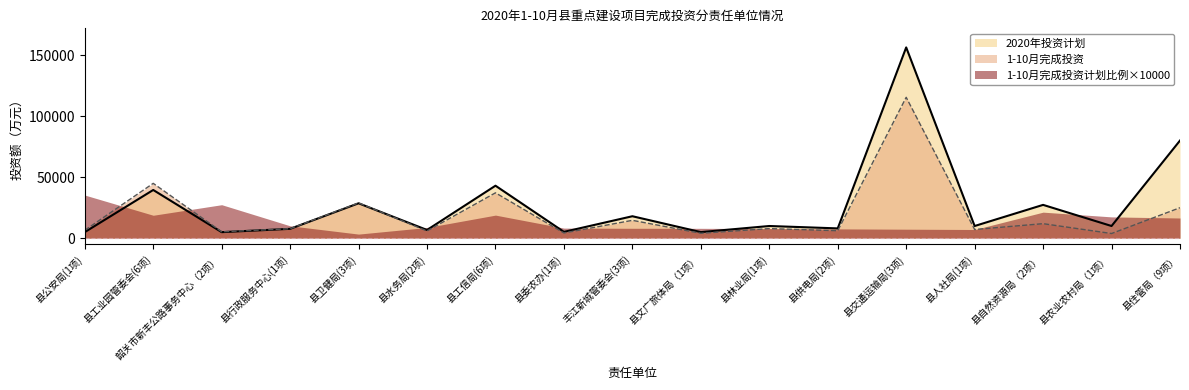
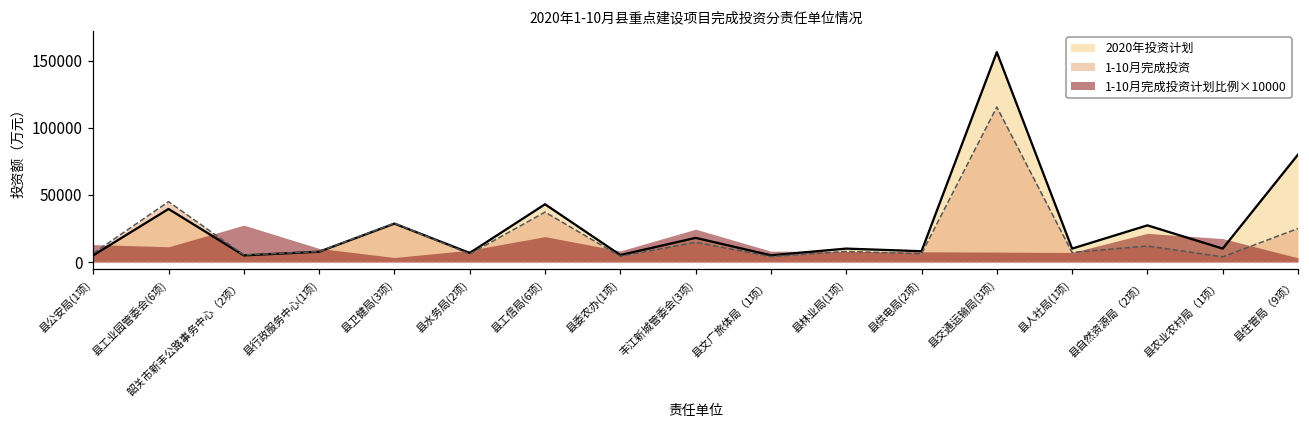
  {
    "1-10月完成投资计划比例×10000": {
-     "县公安局(1项)": 35000,
-     "县工业园管委会(6项)": 19000,
+     "县公安局(1项)": 13000,
+     "县工业园管委会(6项)": 11000,
      "韶关市新丰公路事务中心（2项）": 27000,
      "县行政服务中心(1项)": 10000,
      "县卫健局(3项)": 3000,
      "县工信局(6项)": 19000,
      "县委农办(1项)": 8000,
-     "丰江新城管委会(3项)": 8000,
+     "丰江新城管委会(3项)": 24000,
      "县文广旅体局（1项）": 8000,
      "县交通运输局(3项)": 7000,
      "县自然资源局（2项）": 21000,
      "县农业农村局（1项）": 17000,
-     "县住管局（9项）": 17000
+     "县住管局（9项）": 3000
    }
  }
